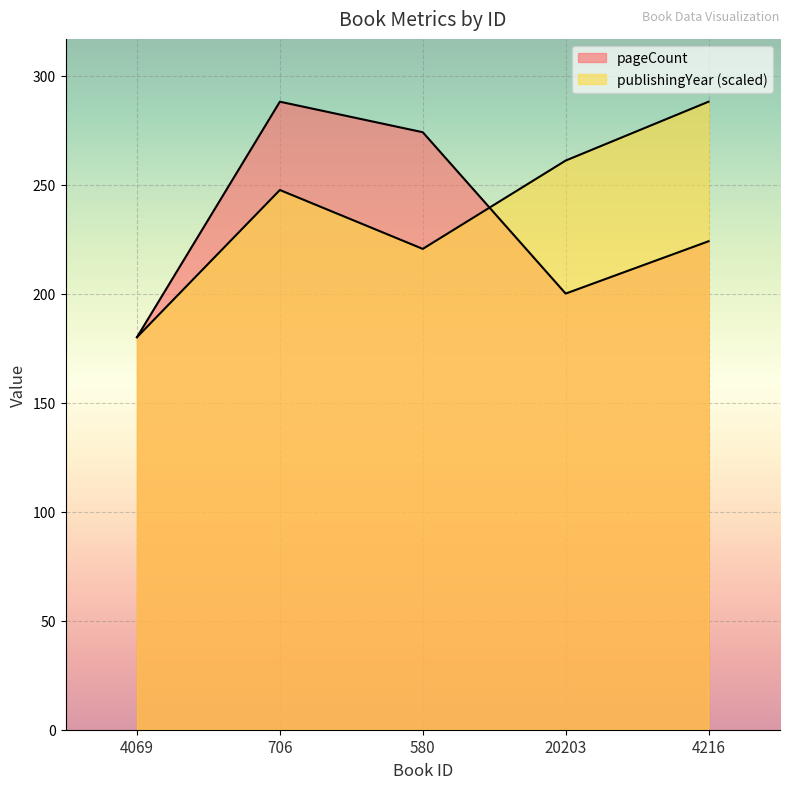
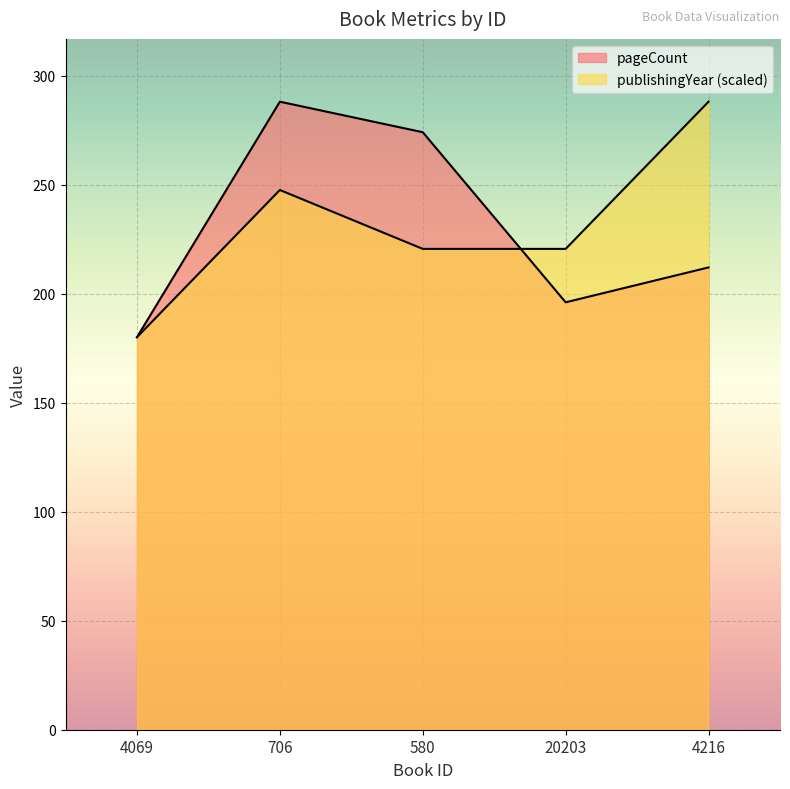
  {
    "pageCount": {
      "706": 288,
      "580": 274,
-     "20203": 200,
-     "4216": 224
+     "20203": 196,
+     "4216": 212
    },
    "publishingYear (scaled)": {
      "706": 248,
      "580": 221,
-     "20203": 261,
+     "20203": 221,
      "4216": 288
    }
  }
